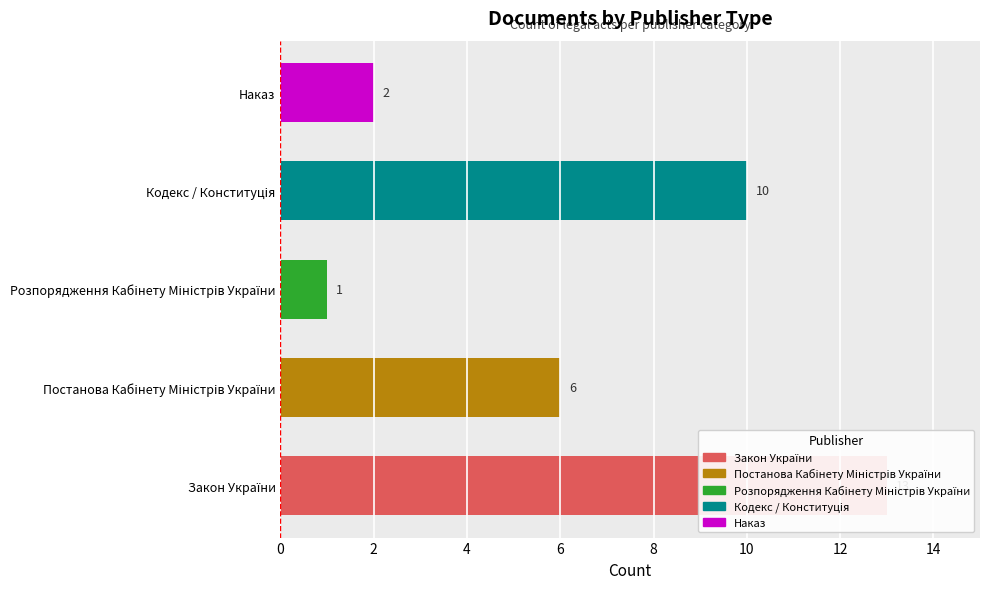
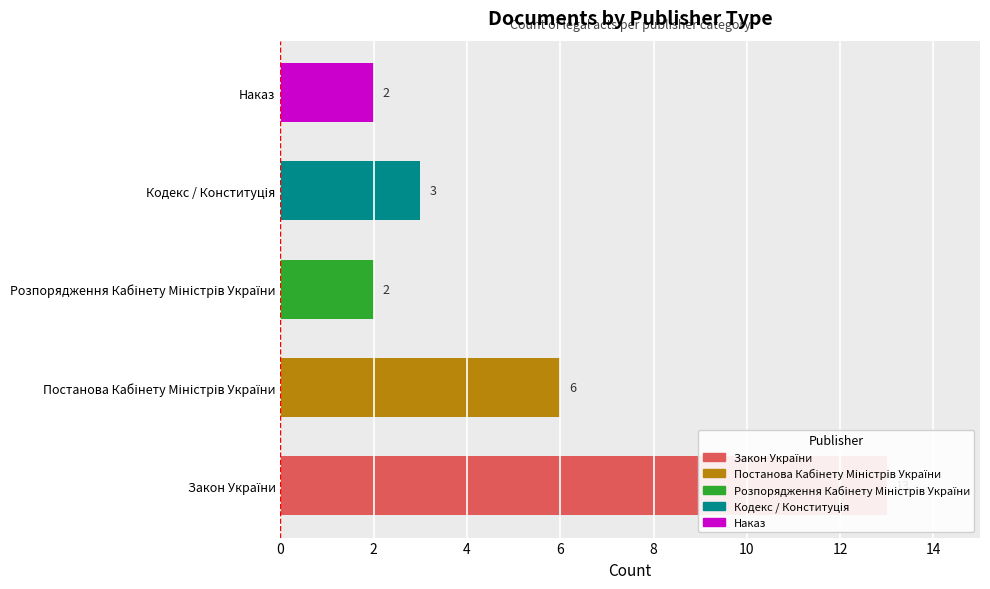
  {
    "Постанова Кабінету Міністрів України": {
      "Постанова Кабінету Міністрів України": 6
    },
    "Розпорядження Кабінету Міністрів України": {
-     "Розпорядження Кабінету Міністрів України": 1
+     "Розпорядження Кабінету Міністрів України": 2
    },
    "Кодекс / Конституція": {
-     "Кодекс / Конституція": 10
+     "Кодекс / Конституція": 3
    },
    "Наказ": {
      "Наказ": 2
    }
  }
